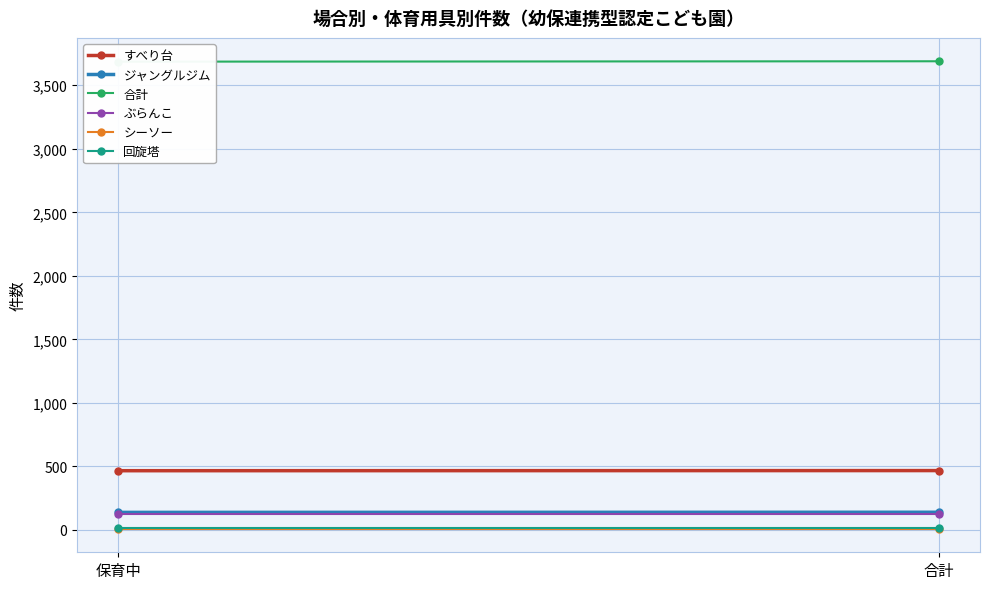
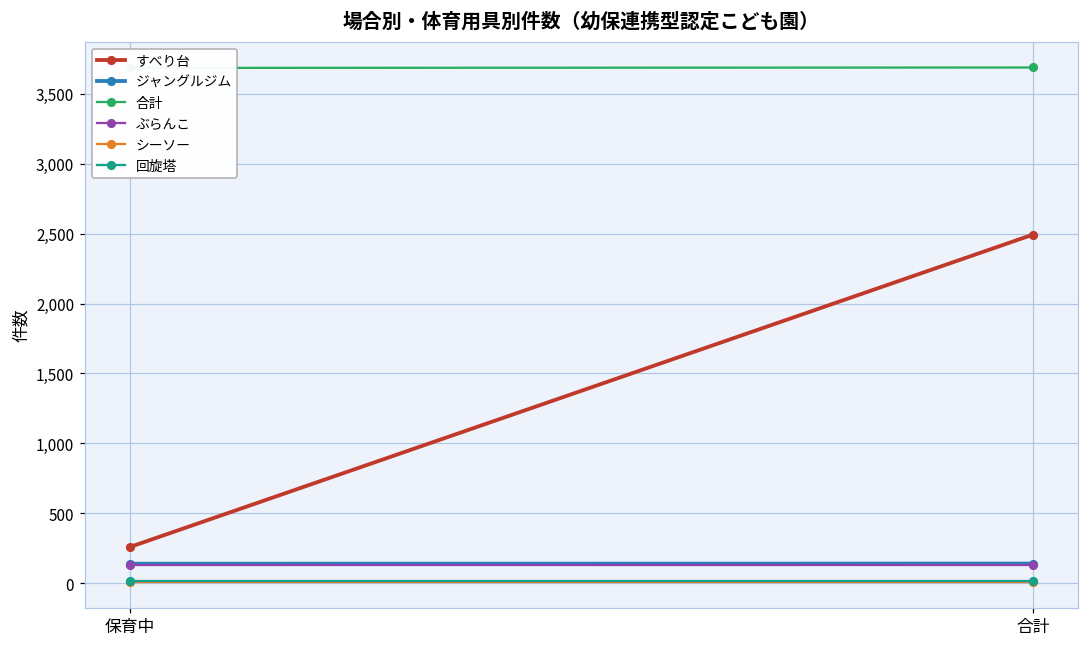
  {
    "すべり台": {
-     "保育中": "470",
-     "合計": "470"
+     "保育中": "260",
+     "合計": "2,490"
    }
  }
